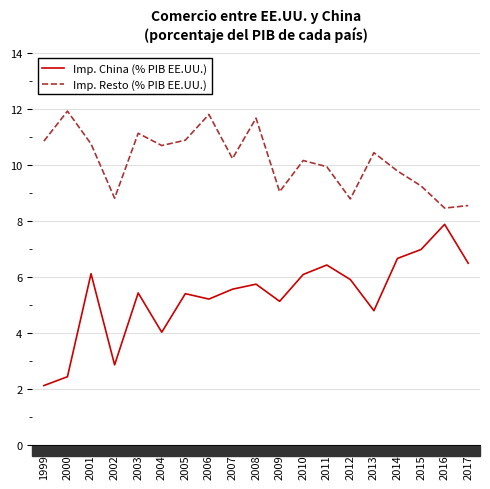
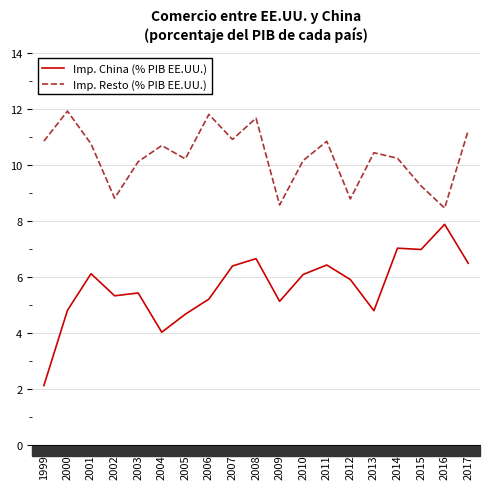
  {
    "Imp. China (% PIB EE.UU.)": {
      "1999": 2.1,
-     "2000": 2.4,
+     "2000": 4.8,
      "2001": 6.1,
-     "2002": 2.9,
+     "2002": 5.3,
      "2003": 5.4,
      "2004": 4.0,
-     "2005": 5.4,
+     "2005": 4.7,
      "2006": 5.2,
-     "2007": 5.6,
-     "2008": 5.7,
+     "2007": 6.4,
+     "2008": 6.7,
      "2009": 5.1,
      "2010": 6.1,
      "2011": 6.4,
      "2012": 5.9,
      "2013": 4.8,
-     "2014": 6.7,
+     "2014": 7.0,
      "2015": 7.0,
      "2016": 7.9,
      "2017": 6.5
    },
    "Imp. Resto (% PIB EE.UU.)": {
      "1999": 10.8,
      "2000": 11.9,
      "2001": 10.7,
      "2002": 8.8,
-     "2003": 11.1,
+     "2003": 10.1,
      "2004": 10.7,
-     "2005": 10.9,
+     "2005": 10.2,
      "2006": 11.8,
-     "2007": 10.2,
+     "2007": 10.9,
      "2008": 11.7,
-     "2009": 9.0,
+     "2009": 8.6,
      "2010": 10.2,
-     "2011": 9.9,
+     "2011": 10.8,
      "2012": 8.8,
      "2013": 10.4,
-     "2014": 9.8,
+     "2014": 10.2,
      "2015": 9.2,
      "2016": 8.5,
-     "2017": 8.5
+     "2017": 11.2
    }
  }
